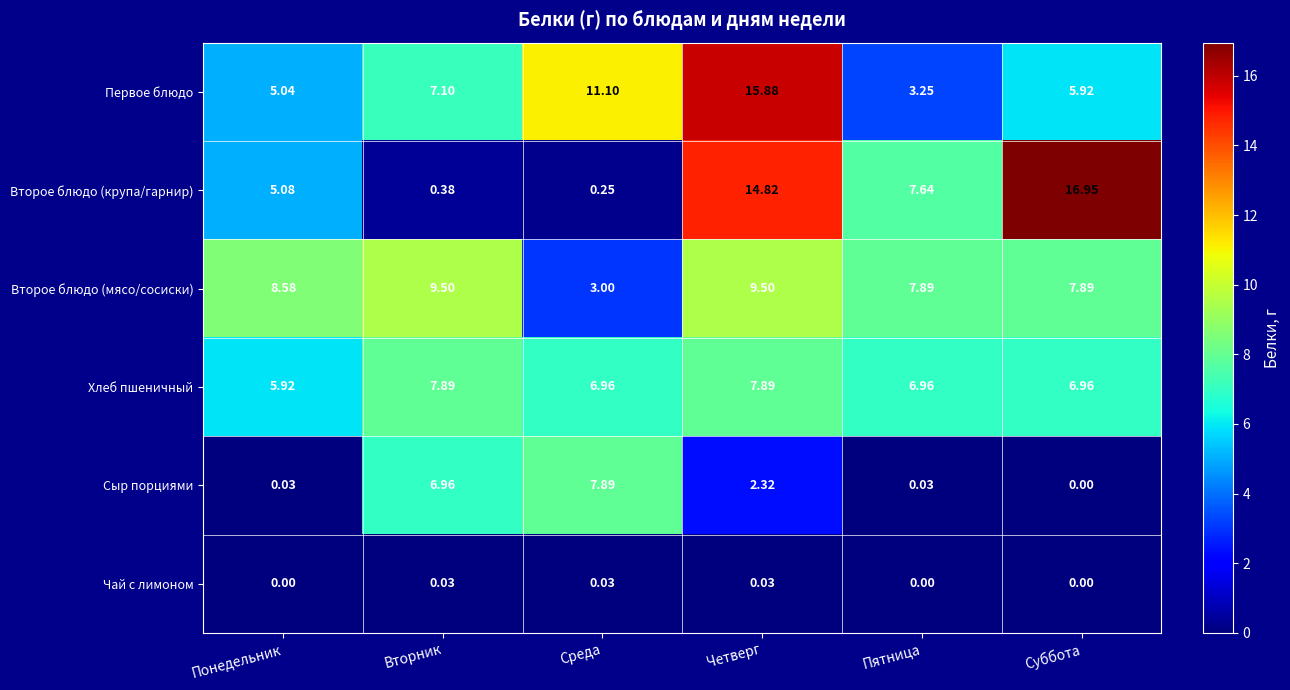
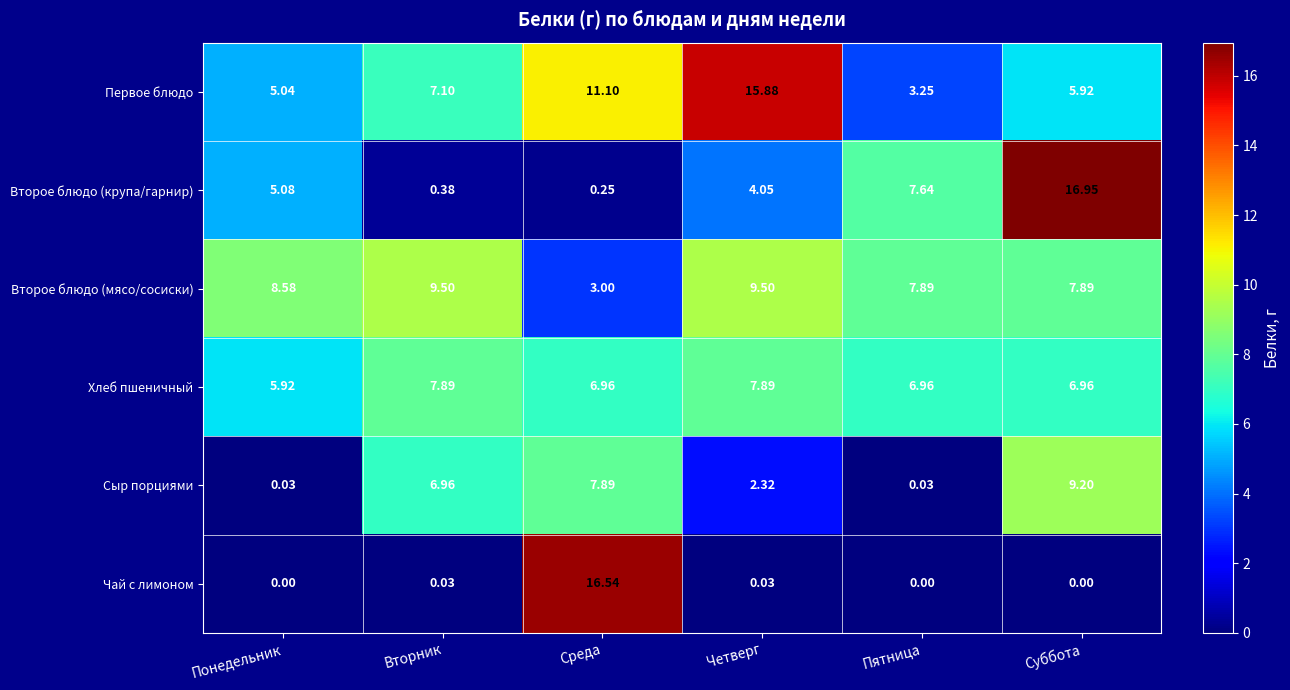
  {
    "Первое блюдо": {
      "Понедельник": 5.04,
      "Вторник": 7.10,
      "Среда": 11.10,
      "Четверг": 15.88,
      "Пятница": 3.25,
      "Суббота": 5.92
    },
    "Второе блюдо (крупа/гарнир)": {
      "Понедельник": 5.08,
      "Вторник": 0.38,
      "Среда": 0.25,
-     "Четверг": 14.82,
+     "Четверг": 4.05,
      "Пятница": 7.64,
      "Суббота": 16.95
    },
    "Второе блюдо (мясо/сосиски)": {
      "Понедельник": 8.58,
      "Вторник": 9.50,
      "Среда": 3.00,
      "Четверг": 9.50,
      "Пятница": 7.89,
      "Суббота": 7.89
    },
    "Хлеб пшеничный": {
      "Понедельник": 5.92,
      "Вторник": 7.89,
      "Среда": 6.96,
      "Четверг": 7.89,
      "Пятница": 6.96,
      "Суббота": 6.96
    },
    "Сыр порциями": {
      "Понедельник": 0.03,
      "Вторник": 6.96,
      "Среда": 7.89,
      "Четверг": 2.32,
      "Пятница": 0.03,
-     "Суббота": 0.00
+     "Суббота": 9.20
    },
    "Чай с лимоном": {
      "Понедельник": 0.00,
      "Вторник": 0.03,
-     "Среда": 0.03,
+     "Среда": 16.54,
      "Четверг": 0.03,
      "Пятница": 0.00,
      "Суббота": 0.00
    }
  }
